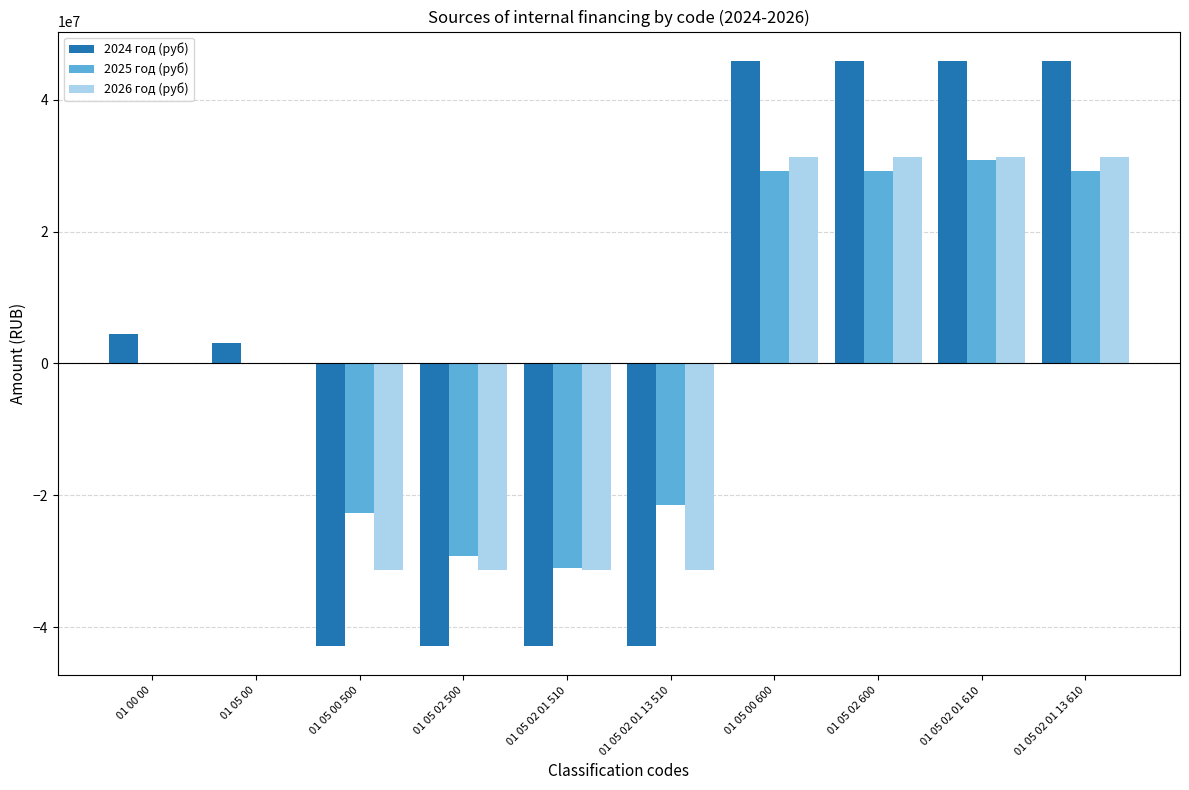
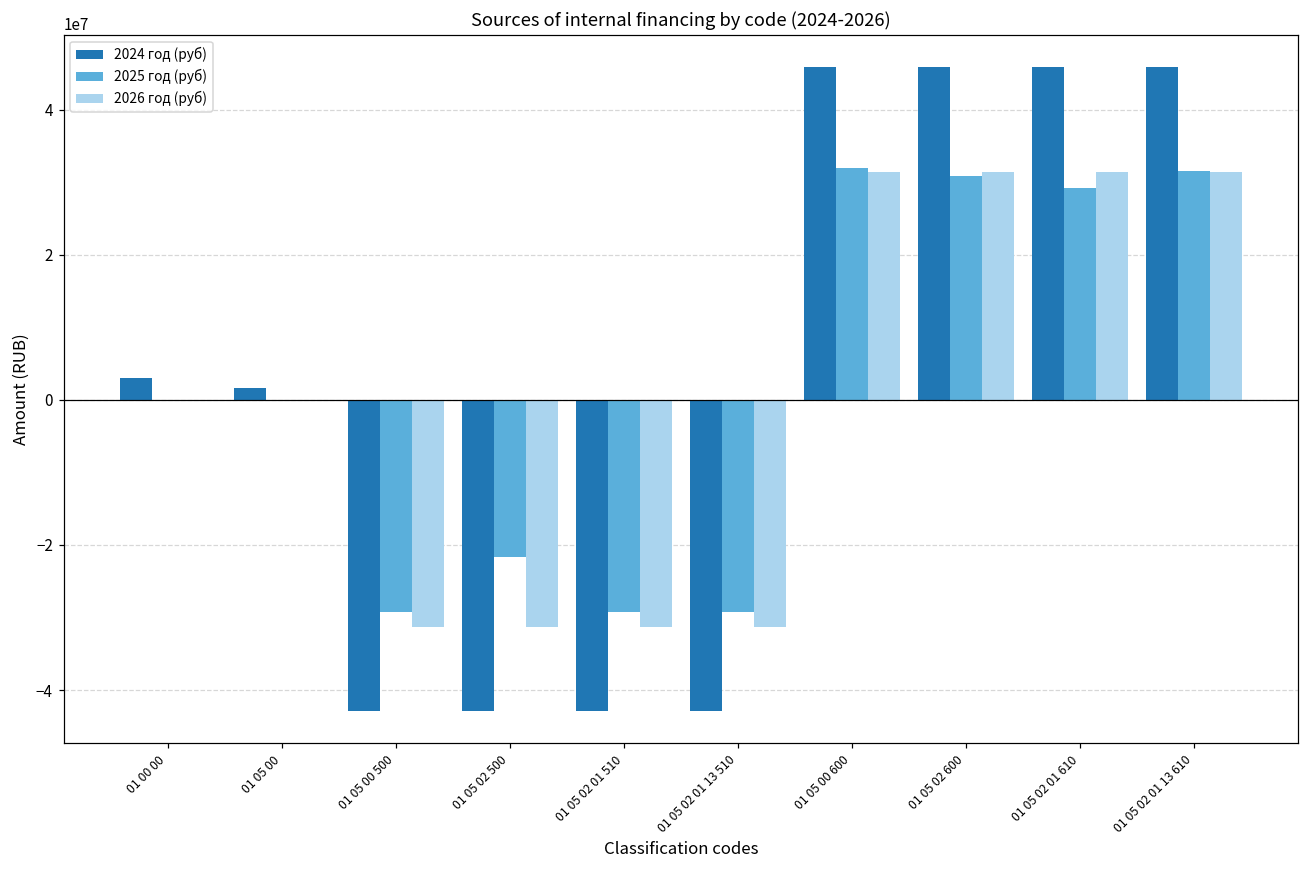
  {
    "2024 год (руб)": {
-     "01 00 00": 4000000,
-     "01 05 00": 3000000,
+     "01 00 00": 3000000,
+     "01 05 00": 2000000,
      "01 05 00 500": -43000000,
      "01 05 02 500": -43000000,
      "01 05 02 01 510": -43000000,
      "01 05 02 01 13 510": -43000000,
      "01 05 00 600": 46000000,
      "01 05 02 600": 46000000,
      "01 05 02 01 610": 46000000,
      "01 05 02 01 13 610": 46000000
    },
    "2025 год (руб)": {
      "01 00 00": 0,
      "01 05 00": 0,
-     "01 05 00 500": -23000000,
-     "01 05 02 500": -29000000,
-     "01 05 02 01 510": -31000000,
-     "01 05 02 01 13 510": -22000000,
-     "01 05 00 600": 29000000,
-     "01 05 02 600": 29000000,
-     "01 05 02 01 610": 31000000,
-     "01 05 02 01 13 610": 29000000
+     "01 05 00 500": -29000000,
+     "01 05 02 500": -22000000,
+     "01 05 02 01 510": -29000000,
+     "01 05 02 01 13 510": -29000000,
+     "01 05 00 600": 32000000,
+     "01 05 02 600": 31000000,
+     "01 05 02 01 610": 29000000,
+     "01 05 02 01 13 610": 32000000
    },
    "2026 год (руб)": {
      "01 00 00": 0,
      "01 05 00": 0,
      "01 05 00 500": -31000000,
      "01 05 02 500": -31000000,
      "01 05 02 01 510": -31000000,
      "01 05 02 01 13 510": -31000000,
      "01 05 00 600": 31000000,
      "01 05 02 600": 31000000,
      "01 05 02 01 610": 31000000,
      "01 05 02 01 13 610": 31000000
    }
  }
